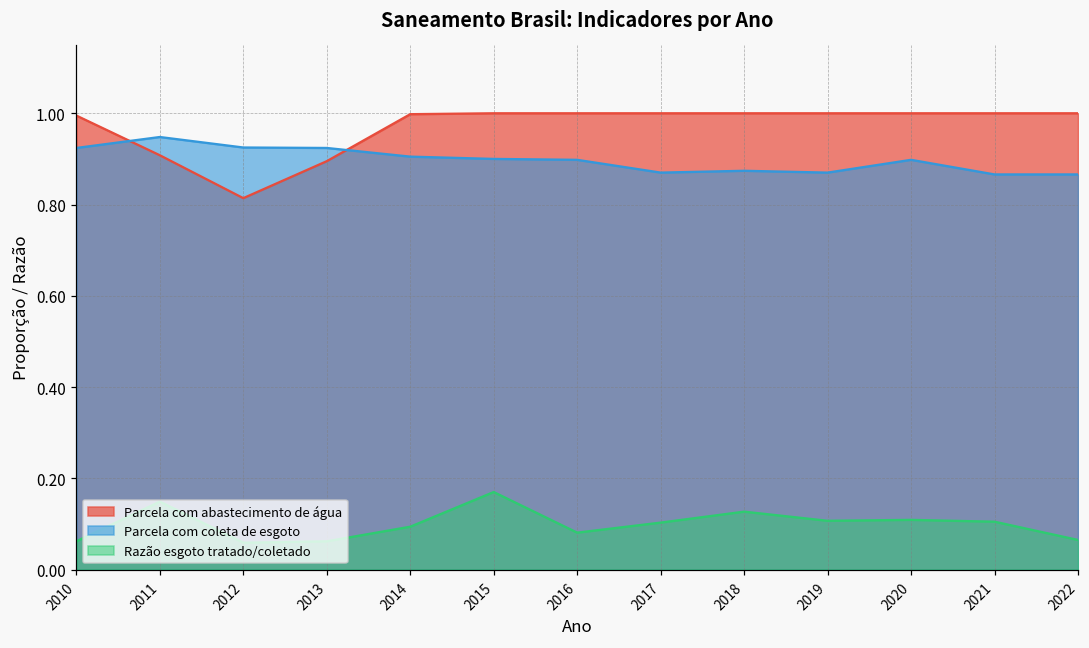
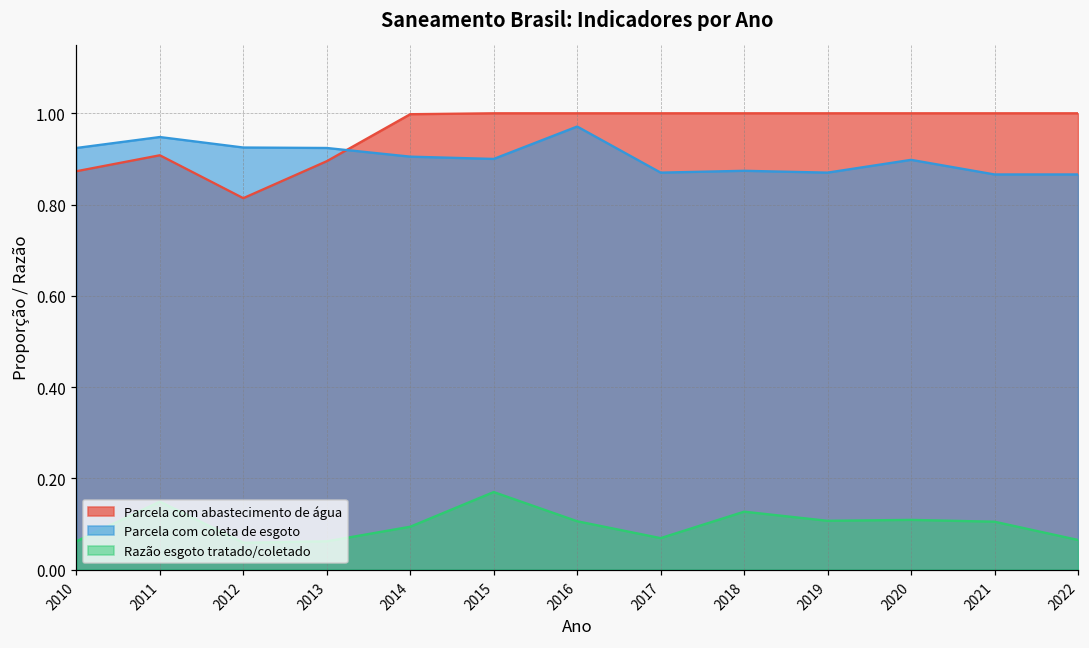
  {
    "Parcela com abastecimento de água": {
-     "2010": 1.00,
+     "2010": 0.87,
      "2011": 0.91,
      "2012": 0.81,
      "2013": 0.90,
      "2014": 1.00,
      "2015": 1.00,
      "2016": 1.00,
      "2017": 1.00,
      "2018": 1.00,
      "2019": 1.00,
      "2020": 1.00,
      "2021": 1.00,
      "2022": 1.00
    },
    "Parcela com coleta de esgoto": {
      "2010": 0.92,
      "2011": 0.95,
      "2012": 0.93,
      "2013": 0.92,
      "2014": 0.91,
      "2015": 0.90,
-     "2016": 0.90,
+     "2016": 0.97,
      "2017": 0.87,
      "2018": 0.87,
      "2019": 0.87,
      "2020": 0.90,
      "2021": 0.87,
      "2022": 0.87
    },
    "Razão esgoto tratado/coletado": {
      "2010": 0.06,
      "2014": 0.09,
      "2015": 0.17,
-     "2016": 0.08,
-     "2017": 0.10,
+     "2016": 0.11,
+     "2017": 0.07,
      "2018": 0.13,
      "2019": 0.11,
      "2020": 0.11,
      "2021": 0.11,
      "2022": 0.07
    }
  }
